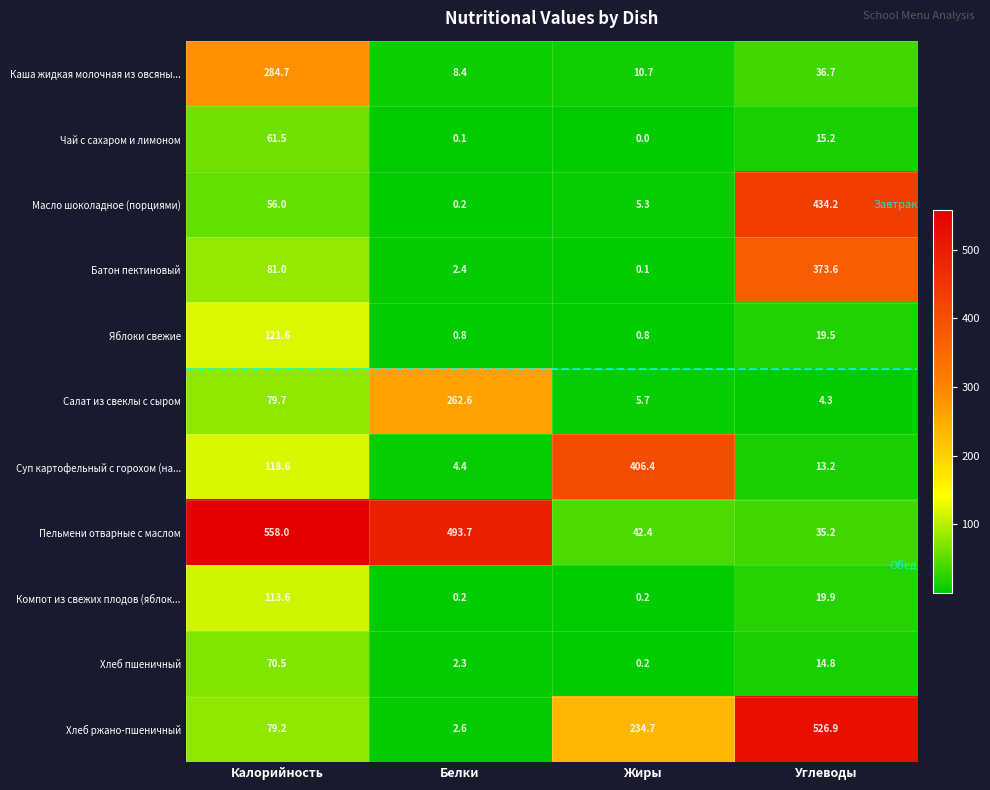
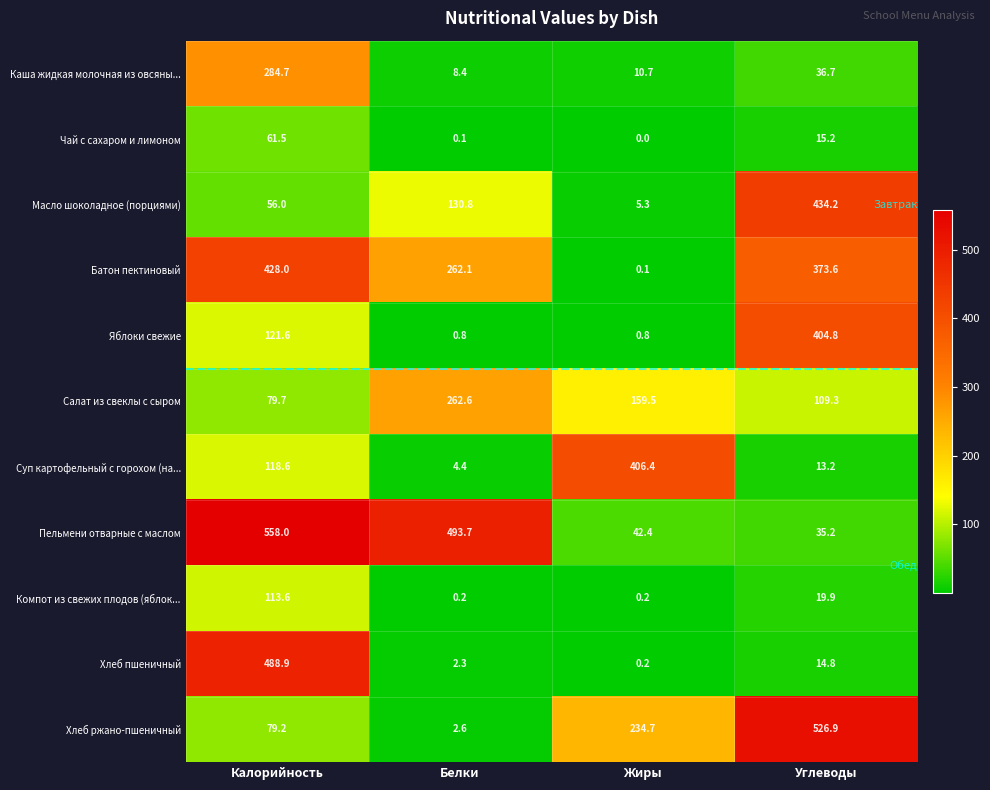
  {
    "Каша жидкая молочная из овсяны...": {
      "Калорийность": 284.7,
      "Белки": 8.4,
      "Жиры": 10.7,
      "Углеводы": 36.7
    },
    "Чай с сахаром и лимоном": {
      "Калорийность": 61.5,
      "Белки": 0.1,
      "Жиры": 0.0,
      "Углеводы": 15.2
    },
    "Масло шоколадное (порциями)": {
      "Калорийность": 56.0,
-     "Белки": 0.2,
+     "Белки": 130.8,
      "Жиры": 5.3
    },
    "Батон пектиновый": {
-     "Калорийность": 81.0,
-     "Белки": 2.4,
+     "Калорийность": 428.0,
+     "Белки": 262.1,
      "Жиры": 0.1,
      "Углеводы": 373.6
    },
    "Яблоки свежие": {
      "Калорийность": 121.6,
      "Белки": 0.8,
      "Жиры": 0.8,
-     "Углеводы": 19.5
+     "Углеводы": 404.8
    },
    "Салат из свеклы с сыром": {
      "Калорийность": 79.7,
      "Белки": 262.6,
-     "Жиры": 5.7,
-     "Углеводы": 4.3
+     "Жиры": 159.5,
+     "Углеводы": 109.3
    },
    "Суп картофельный с горохом (на...": {
      "Калорийность": 118.6,
      "Белки": 4.4,
      "Жиры": 406.4,
      "Углеводы": 13.2
    },
    "Пельмени отварные с маслом": {
      "Калорийность": 558.0,
      "Белки": 493.7,
      "Жиры": 42.4
    },
    "Компот из свежих плодов (яблок...": {
      "Калорийность": 113.6,
      "Белки": 0.2,
      "Жиры": 0.2
    },
    "Хлеб пшеничный": {
-     "Калорийность": 70.5,
+     "Калорийность": 488.9,
      "Белки": 2.3,
      "Жиры": 0.2,
      "Углеводы": 14.8
    },
    "Хлеб ржано-пшеничный": {
      "Калорийность": 79.2,
      "Белки": 2.6,
      "Жиры": 234.7,
      "Углеводы": 526.9
    }
  }
